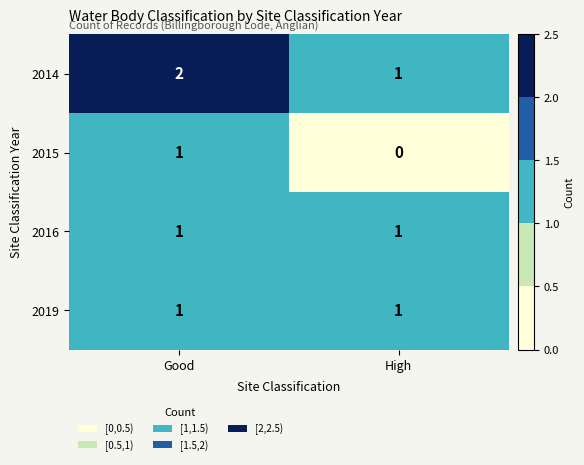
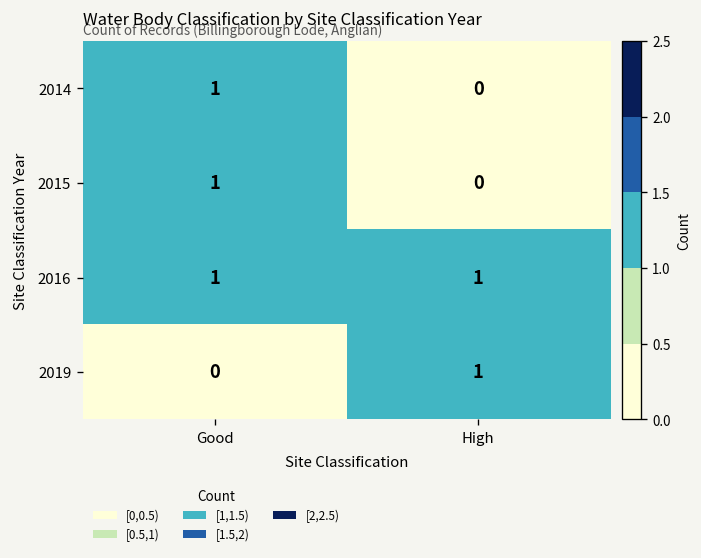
  {
    "2014": {
-     "Good": 2,
-     "High": 1
+     "Good": 1,
+     "High": 0
    },
    "2015": {
      "Good": 1,
      "High": 0
    },
    "2016": {
      "Good": 1,
      "High": 1
    },
    "2019": {
-     "Good": 1,
+     "Good": 0,
      "High": 1
    }
  }
